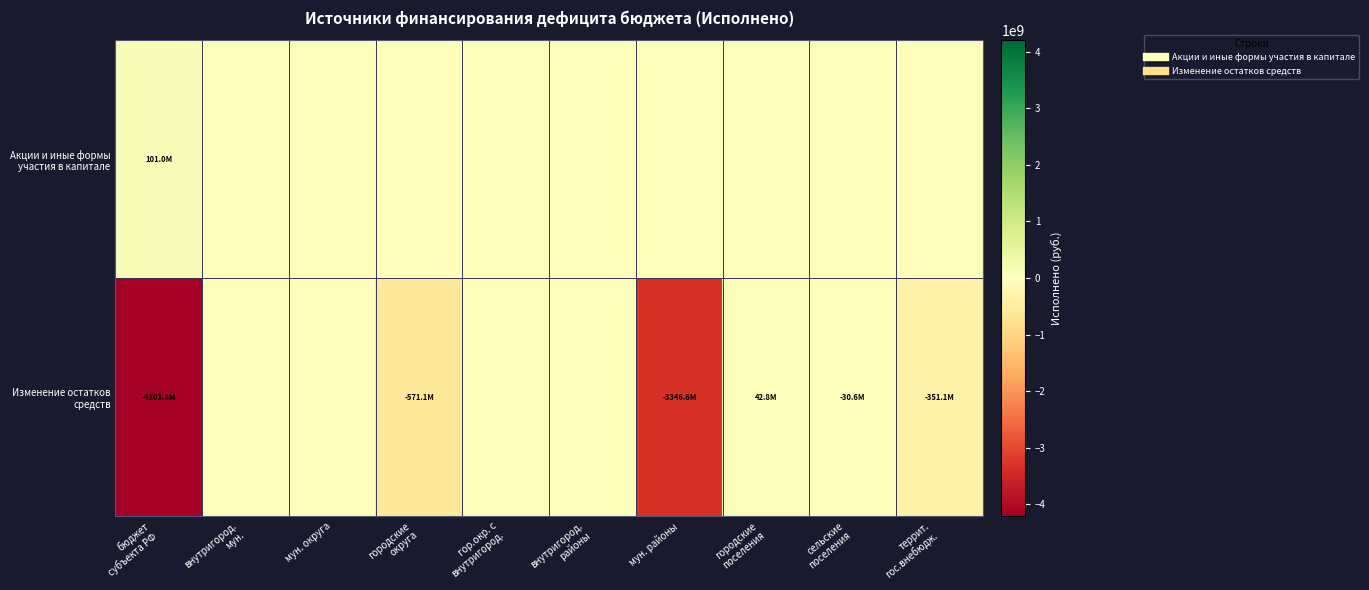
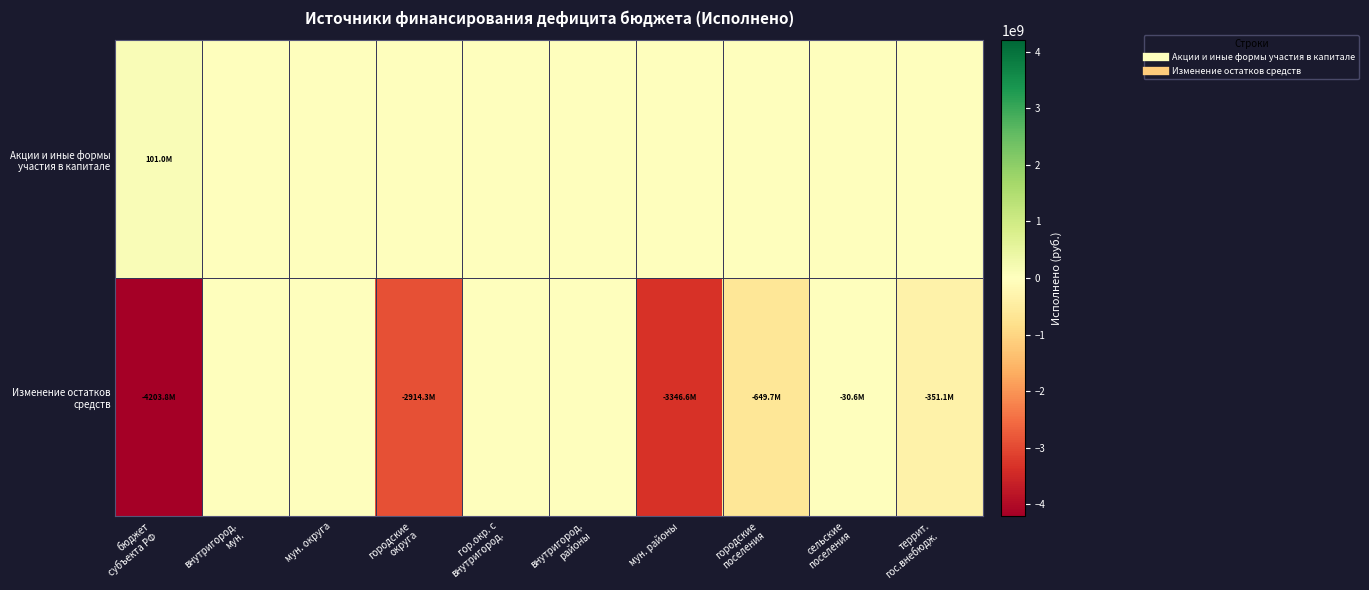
  {
    "Акции и иные формы участия в капитале": {
      "бюджет субъекта РФ": "101.0M"
    },
    "Изменение остатков средств": {
      "бюджет субъекта РФ": "-4203.8M",
-     "городские округа": "-571.1M",
+     "городские округа": "-2914.3M",
      "мун. районы": "-3346.6M",
-     "городские поселения": "42.8M",
+     "городские поселения": "-649.7M",
      "сельские поселения": "-30.6M",
      "террит. гос.внебюдж.": "-351.1M"
    }
  }
